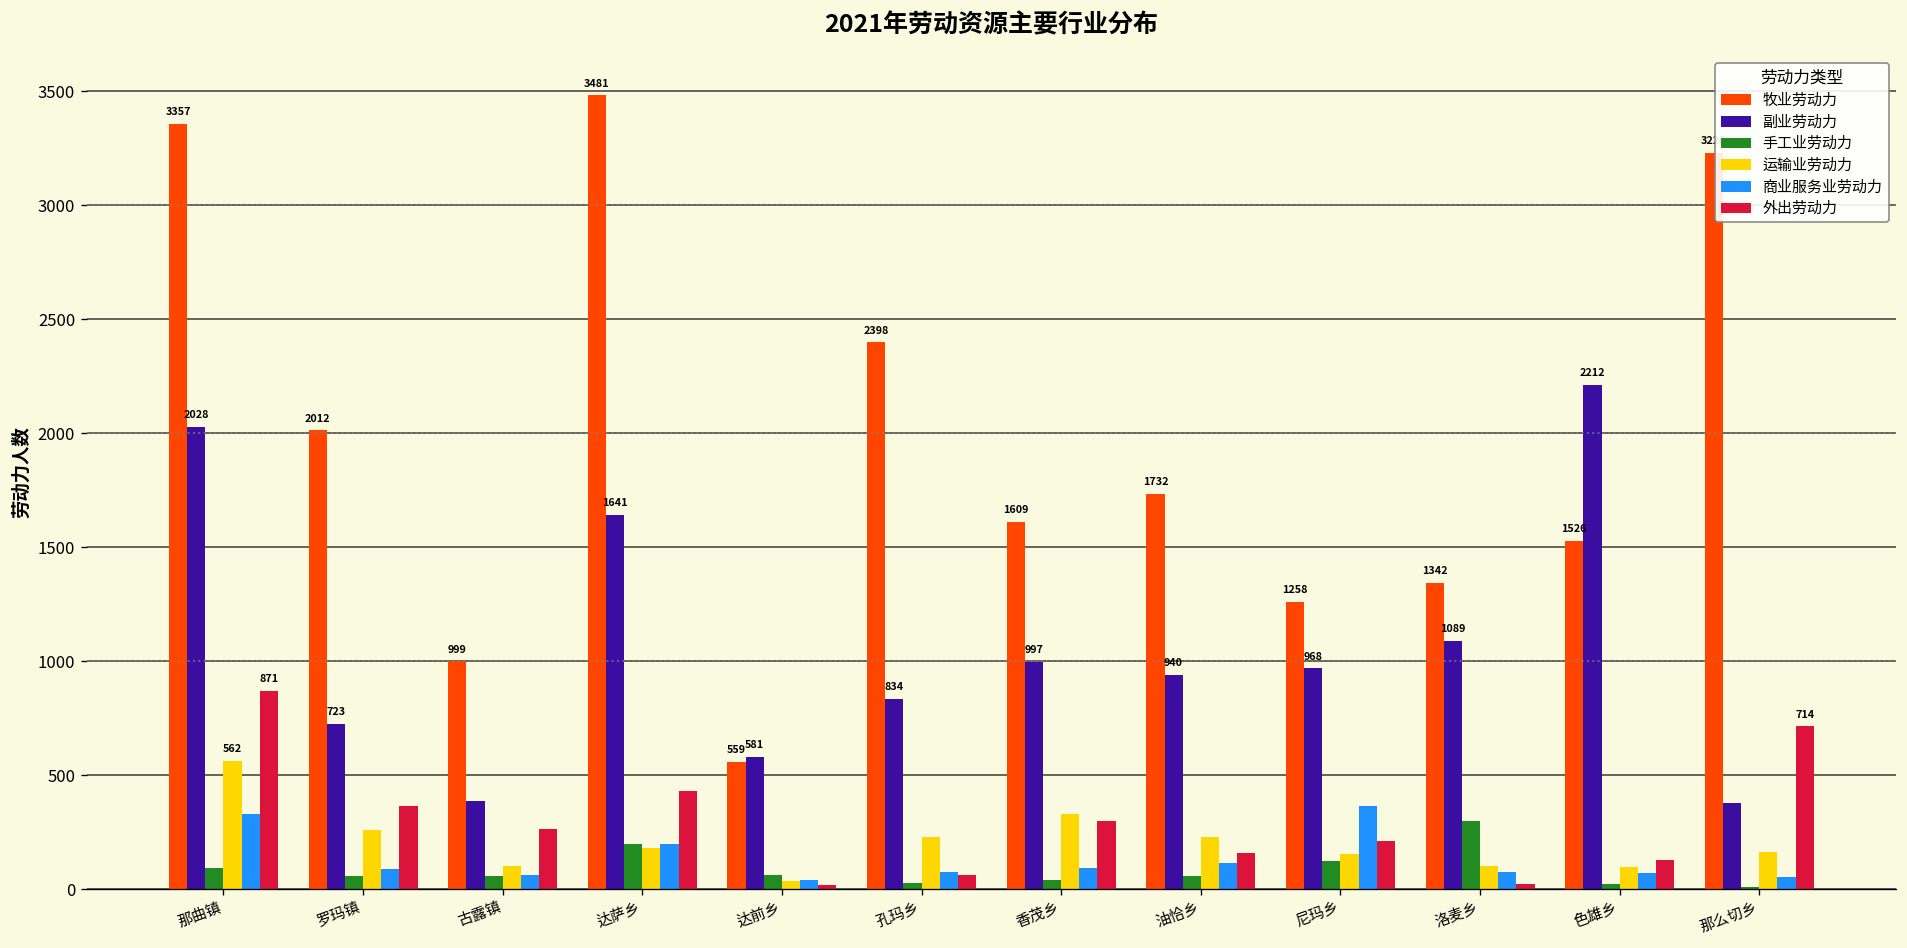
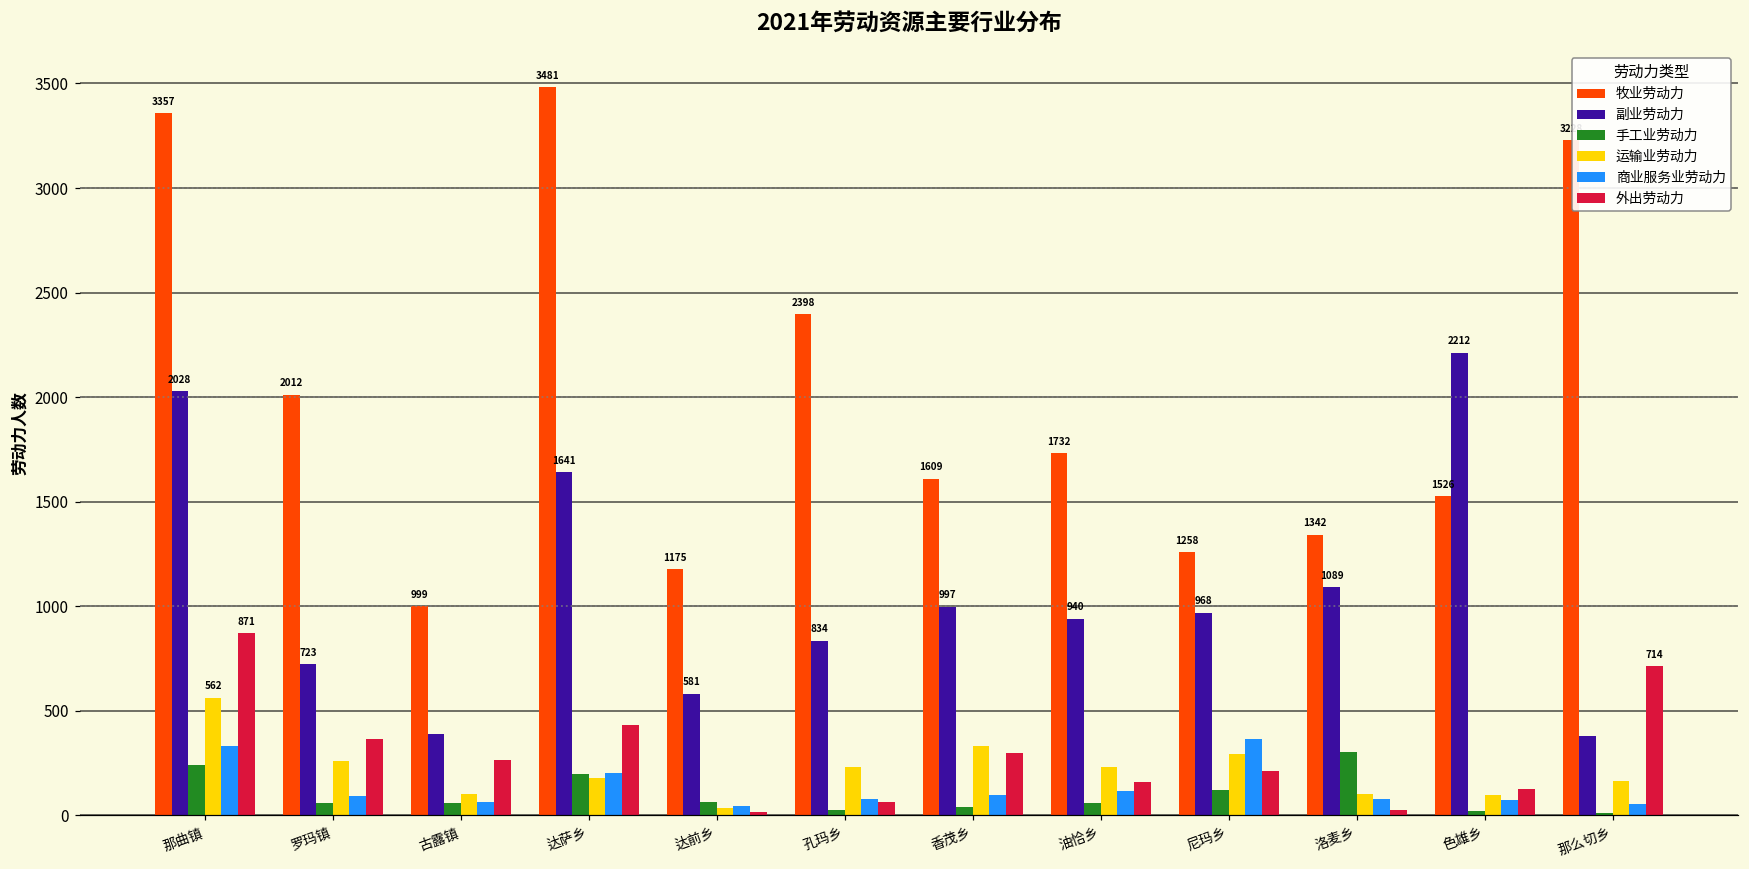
  {
    "牧业劳动力": {
      "那曲镇": 3357,
      "罗玛镇": 2012,
      "古露镇": 999,
      "达萨乡": 3481,
-     "达前乡": 559,
+     "达前乡": 1175,
      "孔玛乡": 2398,
      "香茂乡": 1609,
      "油恰乡": 1732,
      "尼玛乡": 1258,
      "洛麦乡": 1342,
      "色雄乡": 1526
    },
    "副业劳动力": {
      "那曲镇": 2028,
      "罗玛镇": 723,
      "达萨乡": 1641,
      "达前乡": 581,
      "孔玛乡": 834,
      "香茂乡": 997,
      "油恰乡": 940,
      "尼玛乡": 968,
      "洛麦乡": 1089,
      "色雄乡": 2212
    },
    "手工业劳动力": {
-     "那曲镇": 90,
+     "那曲镇": 240,
      "罗玛镇": 60,
      "古露镇": 60,
      "达萨乡": 200,
      "达前乡": 60,
      "孔玛乡": 30,
      "香茂乡": 40,
      "油恰乡": 60,
      "尼玛乡": 120,
      "洛麦乡": 300,
      "色雄乡": 20
    },
    "运输业劳动力": {
      "罗玛镇": 260,
      "古露镇": 100,
      "达萨乡": 180,
      "达前乡": 30,
      "孔玛乡": 230,
      "香茂乡": 330,
      "油恰乡": 230,
-     "尼玛乡": 150,
+     "尼玛乡": 290,
      "洛麦乡": 100,
      "色雄乡": 100,
      "那么切乡": 160
    },
    "商业服务业劳动力": {
      "那曲镇": 330,
      "罗玛镇": 90,
      "古露镇": 60,
      "达萨乡": 200,
      "达前乡": 40,
      "孔玛乡": 80,
      "香茂乡": 90,
      "油恰乡": 110,
      "尼玛乡": 370,
      "洛麦乡": 80,
      "色雄乡": 70,
      "那么切乡": 50
    },
    "外出劳动力": {
      "那曲镇": 871,
      "那么切乡": 714
    }
  }
